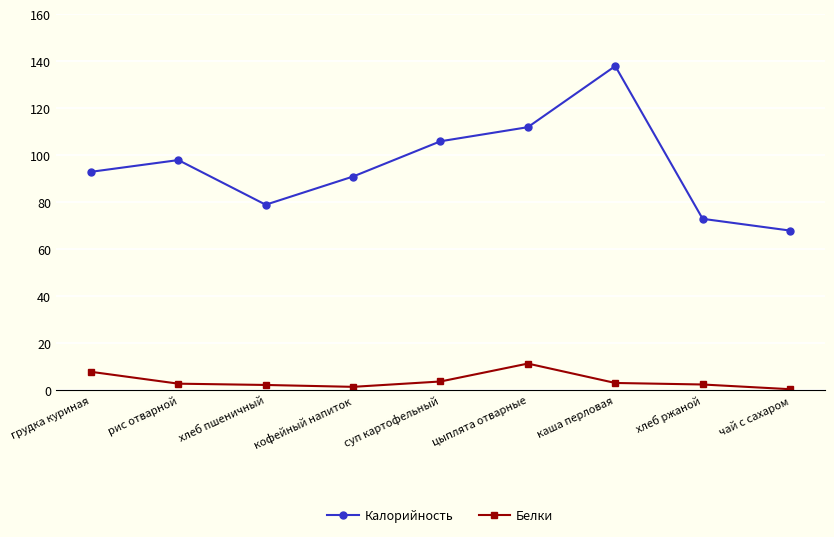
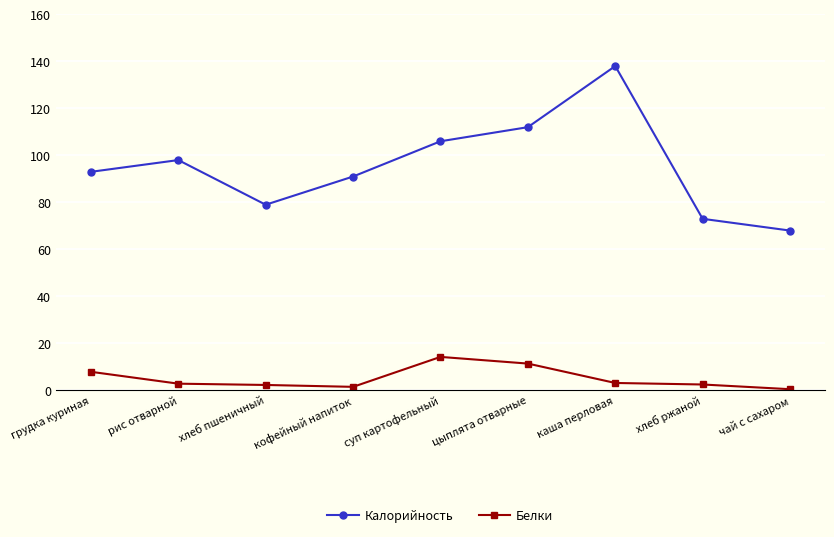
  {
    "Калорийность": {
      "грудка куриная": 93,
      "рис отварной": 98,
      "хлеб пшеничный": 79,
      "кофейный напиток": 91,
      "суп картофельный": 106,
      "цыплята отварные": 112,
      "каша перловая": 138,
      "хлеб ржаной": 73,
      "чай с сахаром": 68
    },
    "Белки": {
      "грудка куриная": 8,
      "рис отварной": 3,
      "хлеб пшеничный": 2,
      "кофейный напиток": 2,
-     "суп картофельный": 4,
+     "суп картофельный": 14,
      "цыплята отварные": 11,
      "каша перловая": 3,
      "хлеб ржаной": 3,
      "чай с сахаром": 1
    }
  }
